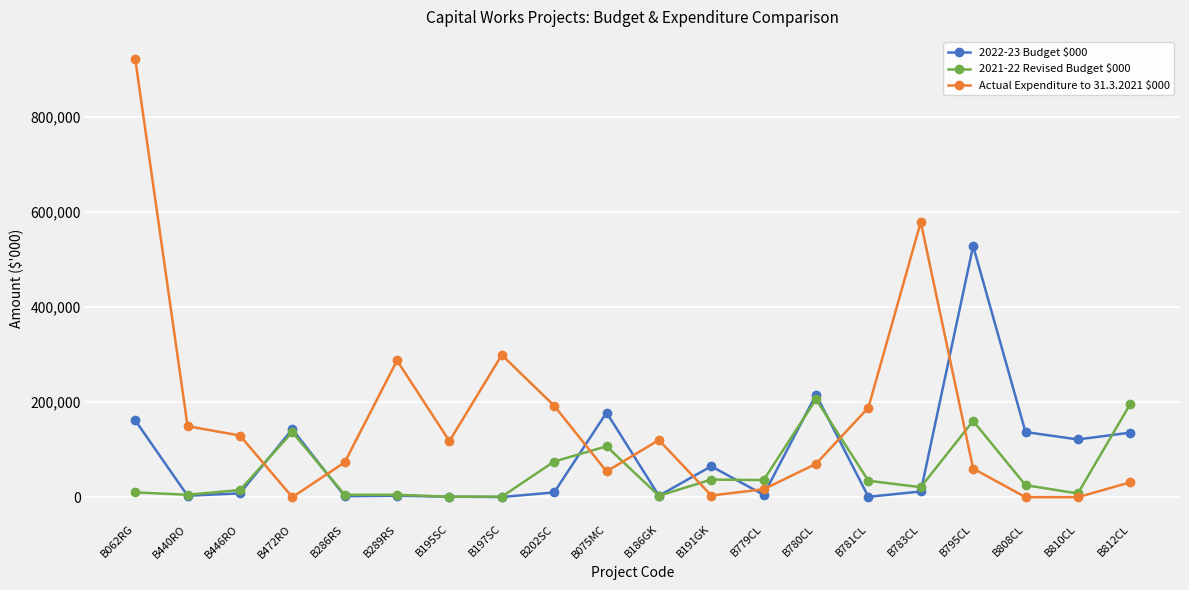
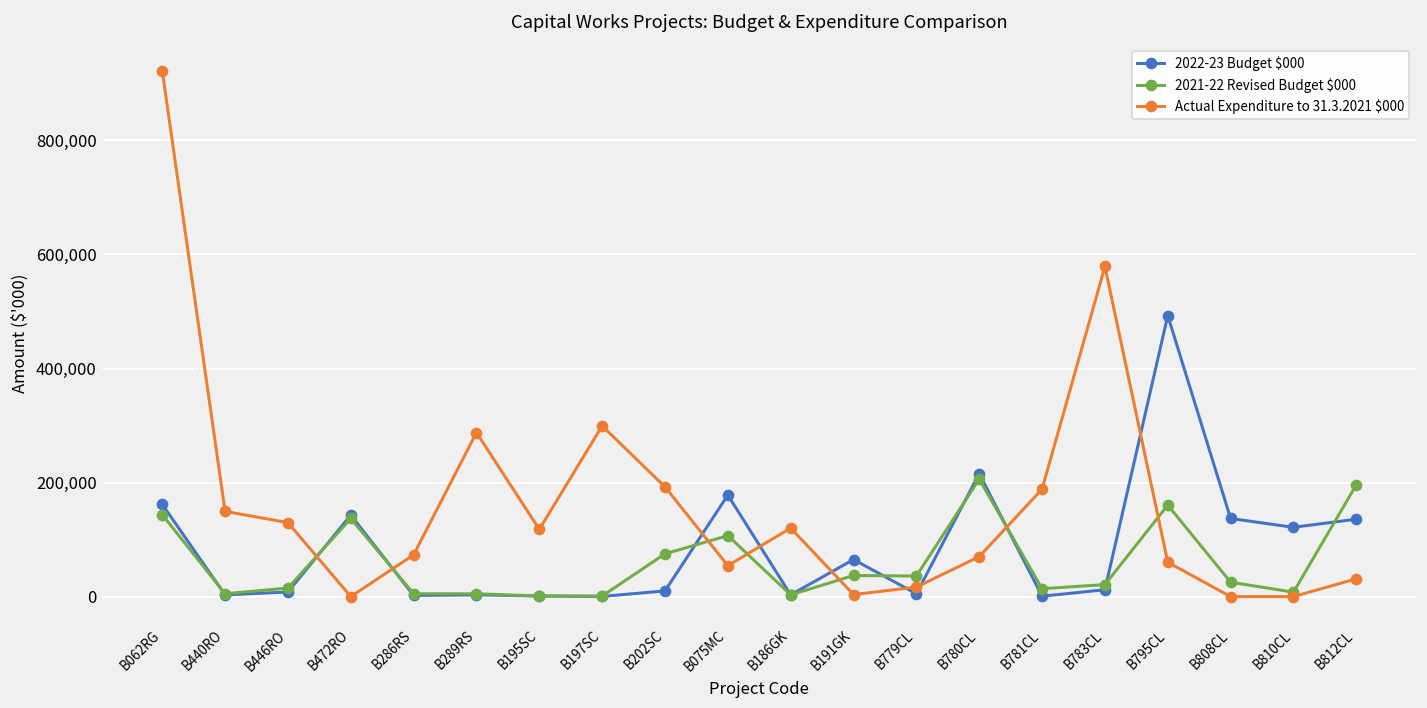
  {
    "2022-23 Budget $000": {
      "B062RG": "160,000",
      "B446RO": "10,000",
      "B472RO": "140,000",
      "B202SC": "10,000",
      "B075MC": "180,000",
      "B191GK": "70,000",
      "B779CL": "0",
      "B780CL": "220,000",
      "B781CL": "0",
      "B783CL": "10,000",
-     "B795CL": "530,000",
+     "B795CL": "490,000",
      "B808CL": "140,000",
      "B810CL": "120,000",
      "B812CL": "140,000"
    },
    "2021-22 Revised Budget $000": {
-     "B062RG": "10,000",
+     "B062RG": "140,000",
      "B446RO": "20,000",
      "B472RO": "140,000",
      "B202SC": "80,000",
      "B075MC": "110,000",
      "B191GK": "40,000",
      "B779CL": "40,000",
      "B780CL": "210,000",
-     "B781CL": "30,000",
+     "B781CL": "10,000",
      "B783CL": "20,000",
      "B795CL": "160,000",
      "B808CL": "30,000",
      "B810CL": "10,000",
      "B812CL": "200,000"
    },
    "Actual Expenditure to 31.3.2021 $000": {
      "B062RG": "920,000",
      "B440RO": "150,000",
      "B446RO": "130,000",
      "B472RO": "0",
      "B286RS": "70,000",
      "B289RS": "290,000",
      "B195SC": "120,000",
      "B197SC": "300,000",
      "B202SC": "190,000",
      "B075MC": "50,000",
      "B186GK": "120,000",
      "B191GK": "0",
      "B779CL": "20,000",
      "B780CL": "70,000",
      "B781CL": "190,000",
      "B783CL": "580,000",
      "B795CL": "60,000",
      "B808CL": "0",
      "B810CL": "0",
      "B812CL": "30,000"
    }
  }
